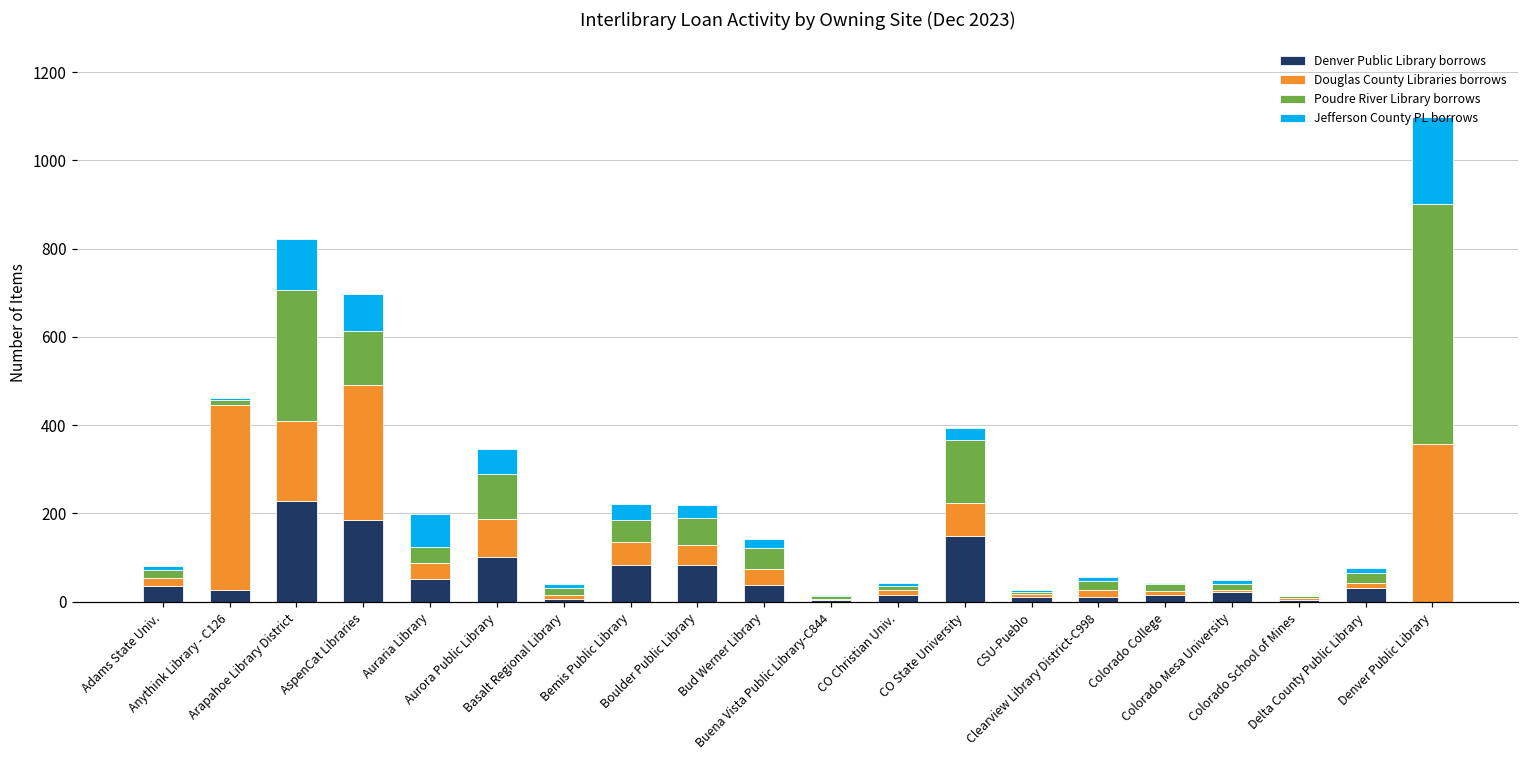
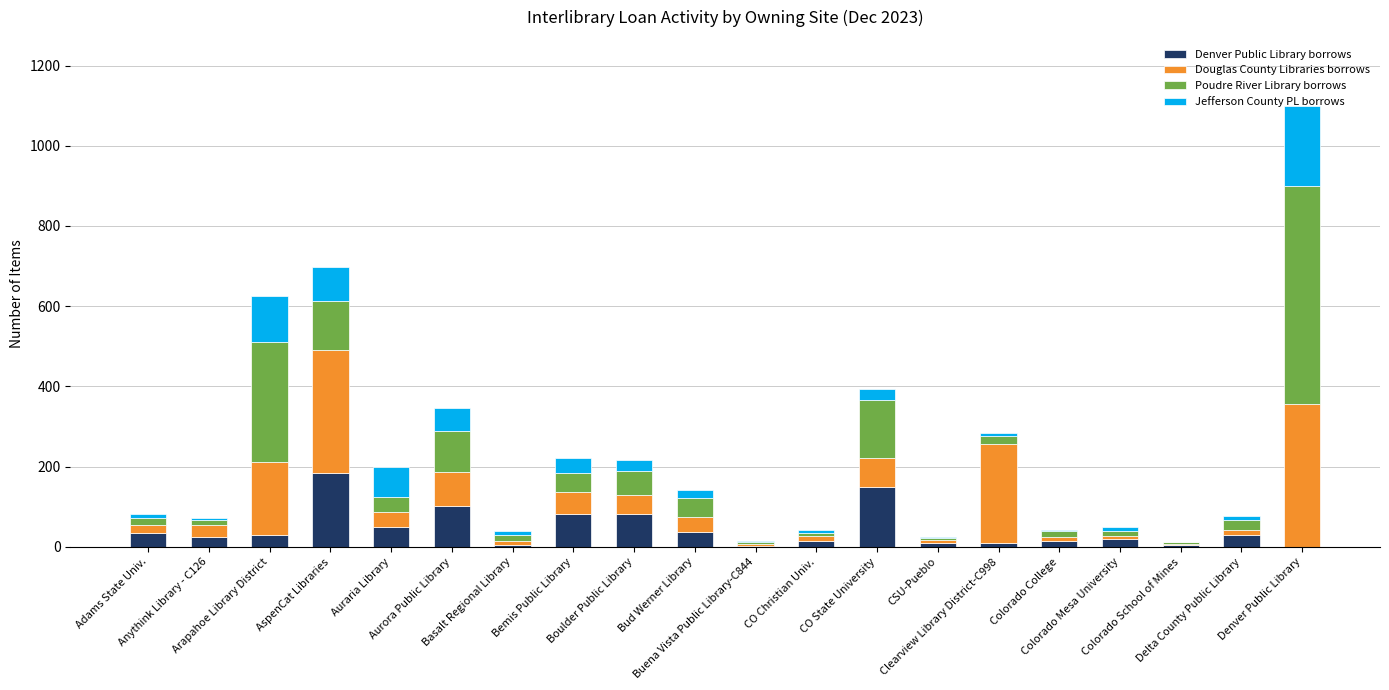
  {
    "Denver Public Library borrows": {
      "Adams State Univ.": 40,
      "Anythink Library - C126": 30,
-     "Arapahoe Library District": 230,
+     "Arapahoe Library District": 30,
      "AspenCat Libraries": 190,
      "Auraria Library": 50,
      "Aurora Public Library": 100,
      "Bemis Public Library": 80,
      "Boulder Public Library": 80,
      "Bud Werner Library": 40,
      "CO Christian Univ.": 20,
      "CO State University": 150,
      "CSU-Pueblo": 10,
      "Clearview Library District-C998": 10,
      "Colorado College": 20,
      "Colorado Mesa University": 20,
      "Delta County Public Library": 30,
      "Denver Public Library": 0
    },
    "Douglas County Libraries borrows": {
      "Adams State Univ.": 20,
-     "Anythink Library - C126": 420,
+     "Anythink Library - C126": 30,
      "Arapahoe Library District": 180,
      "AspenCat Libraries": 310,
      "Auraria Library": 40,
      "Aurora Public Library": 90,
      "Basalt Regional Library": 10,
      "Bemis Public Library": 50,
      "Boulder Public Library": 50,
      "Bud Werner Library": 40,
      "CO Christian Univ.": 10,
      "CO State University": 70,
      "CSU-Pueblo": 10,
-     "Clearview Library District-C998": 20,
+     "Clearview Library District-C998": 250,
      "Colorado College": 10,
      "Delta County Public Library": 10,
      "Denver Public Library": 360
    },
    "Poudre River Library borrows": {
      "Adams State Univ.": 20,
      "Anythink Library - C126": 10,
      "Arapahoe Library District": 300,
      "AspenCat Libraries": 120,
      "Auraria Library": 40,
      "Aurora Public Library": 100,
      "Basalt Regional Library": 20,
      "Bemis Public Library": 50,
      "Boulder Public Library": 60,
      "Bud Werner Library": 50,
      "CO Christian Univ.": 10,
      "CO State University": 140,
      "Clearview Library District-C998": 20,
      "Colorado College": 20,
      "Colorado Mesa University": 10,
      "Delta County Public Library": 20,
      "Denver Public Library": 540
    },
    "Jefferson County PL borrows": {
      "Adams State Univ.": 10,
      "Arapahoe Library District": 120,
      "AspenCat Libraries": 80,
      "Auraria Library": 80,
      "Aurora Public Library": 60,
      "Basalt Regional Library": 10,
      "Bemis Public Library": 40,
      "Boulder Public Library": 30,
      "Bud Werner Library": 20,
      "CO Christian Univ.": 10,
      "CO State University": 30,
      "Clearview Library District-C998": 10,
      "Colorado Mesa University": 10,
      "Colorado School of Mines": 0,
      "Delta County Public Library": 10,
      "Denver Public Library": 200
    }
  }
